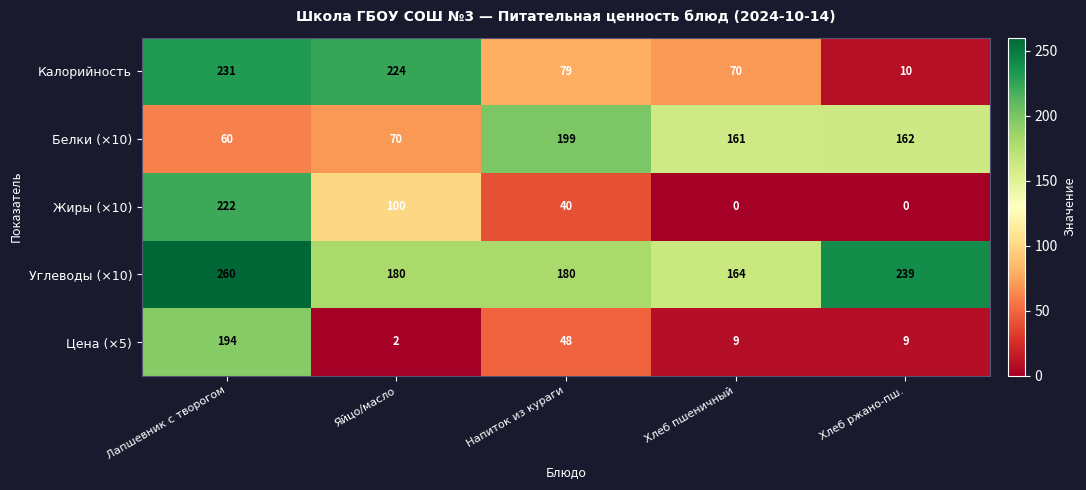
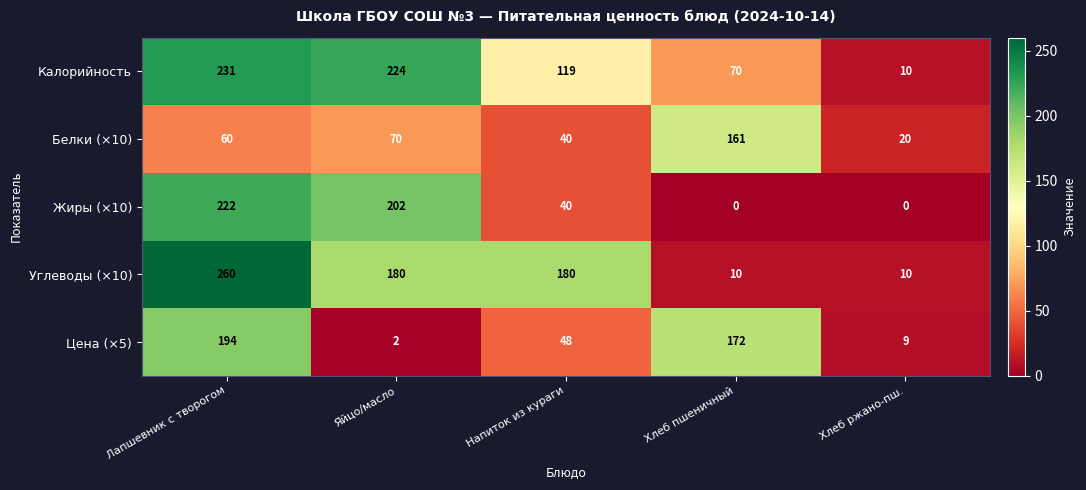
  {
    "Калорийность": {
      "Лапшевник с творогом": 231,
      "Яйцо/масло": 224,
-     "Напиток из кураги": 79,
+     "Напиток из кураги": 119,
      "Хлеб пшеничный": 70,
      "Хлеб ржано-пш.": 10
    },
    "Белки (×10)": {
      "Лапшевник с творогом": 60,
      "Яйцо/масло": 70,
-     "Напиток из кураги": 199,
+     "Напиток из кураги": 40,
      "Хлеб пшеничный": 161,
-     "Хлеб ржано-пш.": 162
+     "Хлеб ржано-пш.": 20
    },
    "Жиры (×10)": {
      "Лапшевник с творогом": 222,
-     "Яйцо/масло": 100,
+     "Яйцо/масло": 202,
      "Напиток из кураги": 40,
      "Хлеб пшеничный": 0,
      "Хлеб ржано-пш.": 0
    },
    "Углеводы (×10)": {
      "Лапшевник с творогом": 260,
      "Яйцо/масло": 180,
      "Напиток из кураги": 180,
-     "Хлеб пшеничный": 164,
-     "Хлеб ржано-пш.": 239
+     "Хлеб пшеничный": 10,
+     "Хлеб ржано-пш.": 10
    },
    "Цена (×5)": {
      "Лапшевник с творогом": 194,
      "Яйцо/масло": 2,
      "Напиток из кураги": 48,
-     "Хлеб пшеничный": 9,
+     "Хлеб пшеничный": 172,
      "Хлеб ржано-пш.": 9
    }
  }
